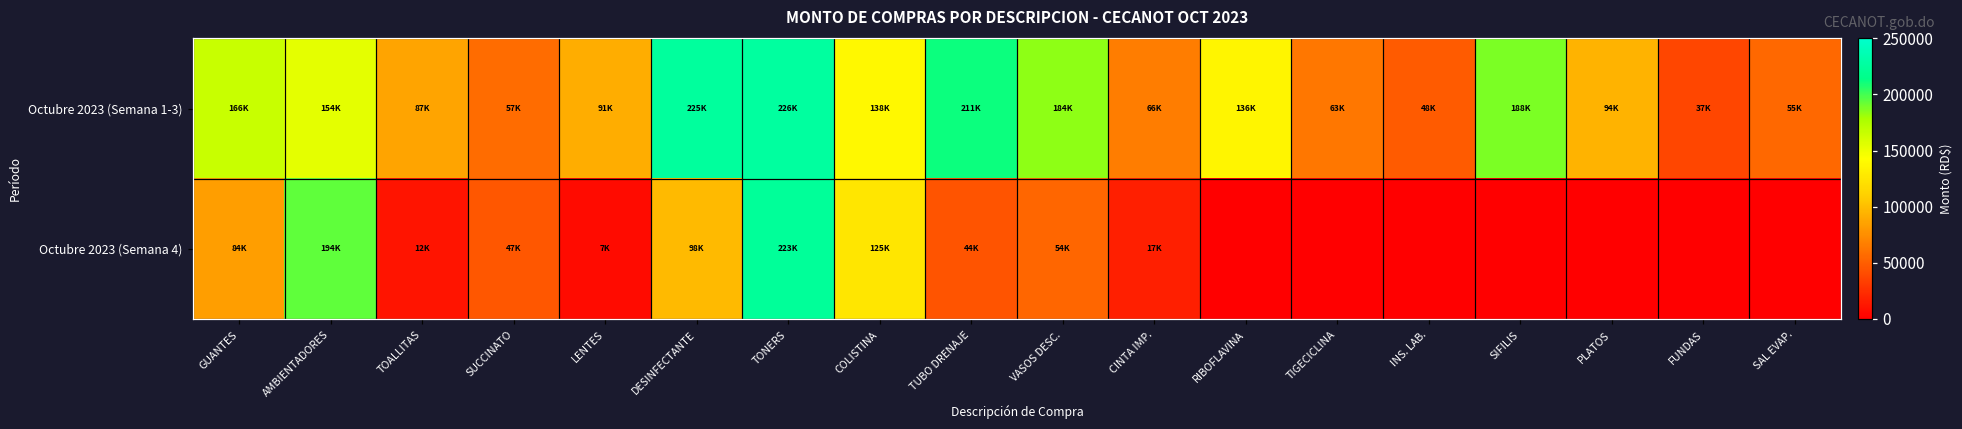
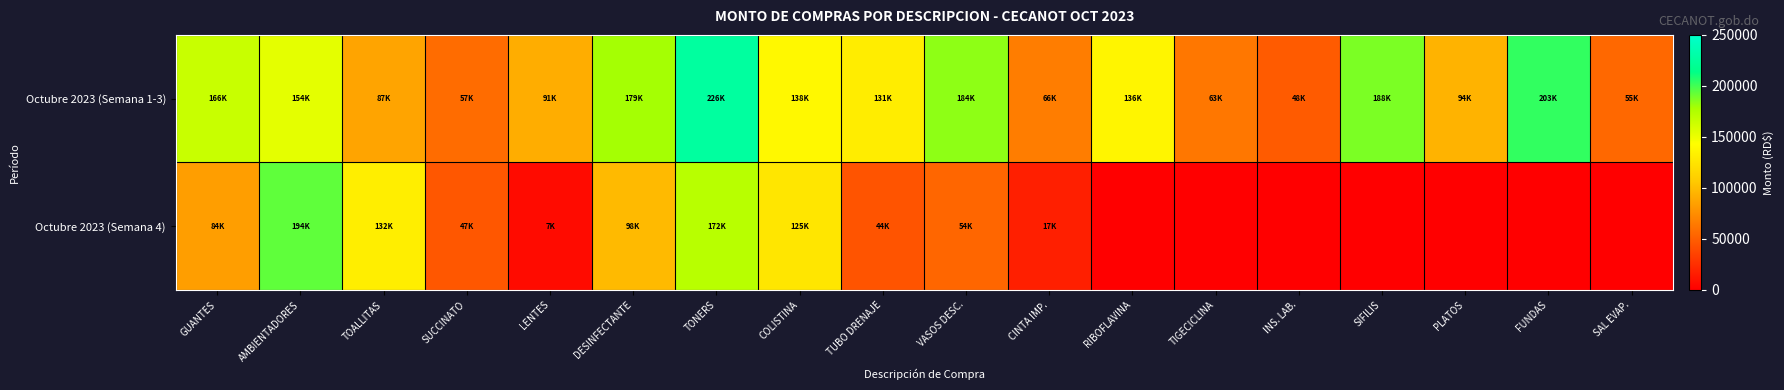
  {
    "Octubre 2023 (Semana 1-3)": {
      "GUANTES": "166K",
      "AMBIENTADORES": "154K",
      "TOALLITAS": "87K",
      "SUCCINATO": "57K",
      "LENTES": "91K",
-     "DESINFECTANTE": "225K",
+     "DESINFECTANTE": "179K",
      "TONERS": "226K",
      "COLISTINA": "138K",
-     "TUBO DRENAJE": "211K",
+     "TUBO DRENAJE": "131K",
      "VASOS DESC.": "184K",
      "CINTA IMP.": "66K",
      "RIBOFLAVINA": "136K",
      "TIGECICLINA": "63K",
      "INS. LAB.": "48K",
      "SIFILIS": "188K",
      "PLATOS": "94K",
-     "FUNDAS": "37K",
+     "FUNDAS": "203K",
      "SAL EVAP.": "55K"
    },
    "Octubre 2023 (Semana 4)": {
      "GUANTES": "84K",
      "AMBIENTADORES": "194K",
-     "TOALLITAS": "12K",
+     "TOALLITAS": "132K",
      "SUCCINATO": "47K",
      "LENTES": "7K",
      "DESINFECTANTE": "98K",
-     "TONERS": "223K",
+     "TONERS": "172K",
      "COLISTINA": "125K",
      "TUBO DRENAJE": "44K",
      "VASOS DESC.": "54K",
      "CINTA IMP.": "17K"
    }
  }
